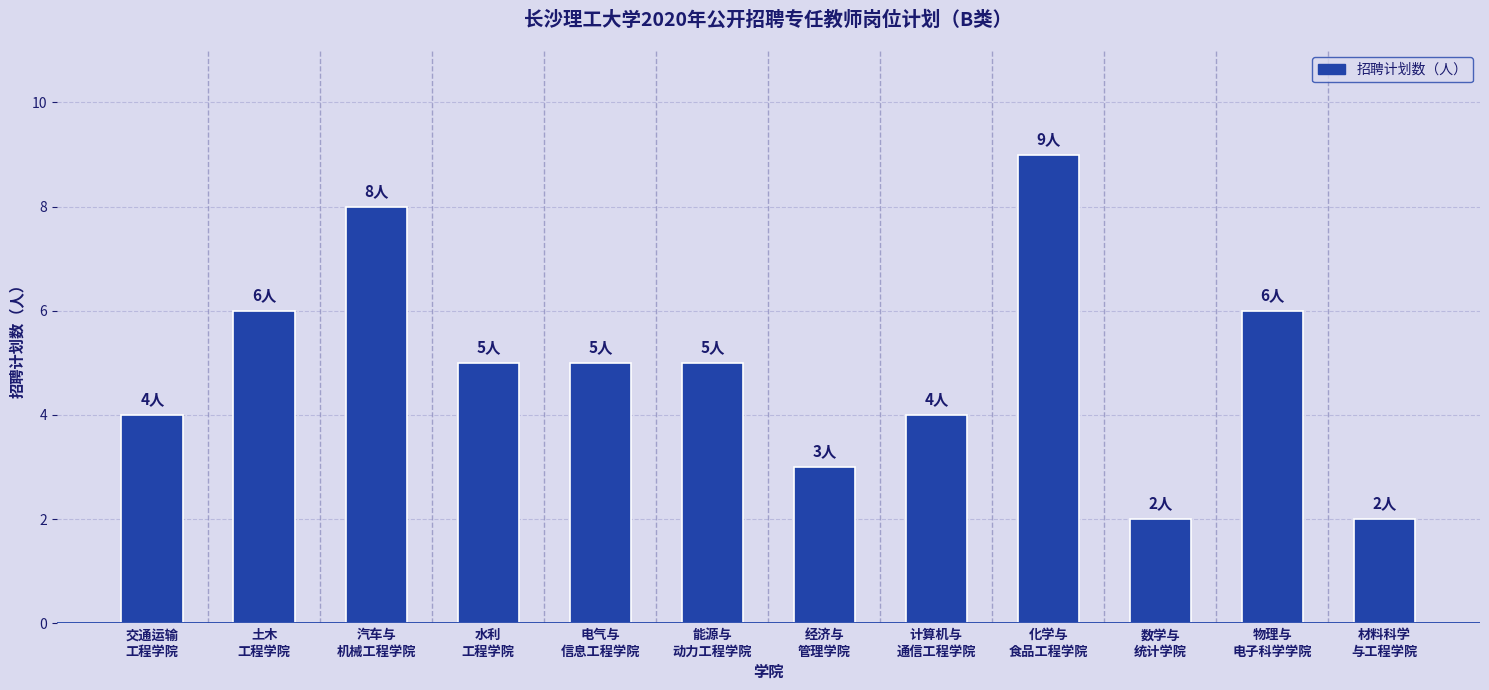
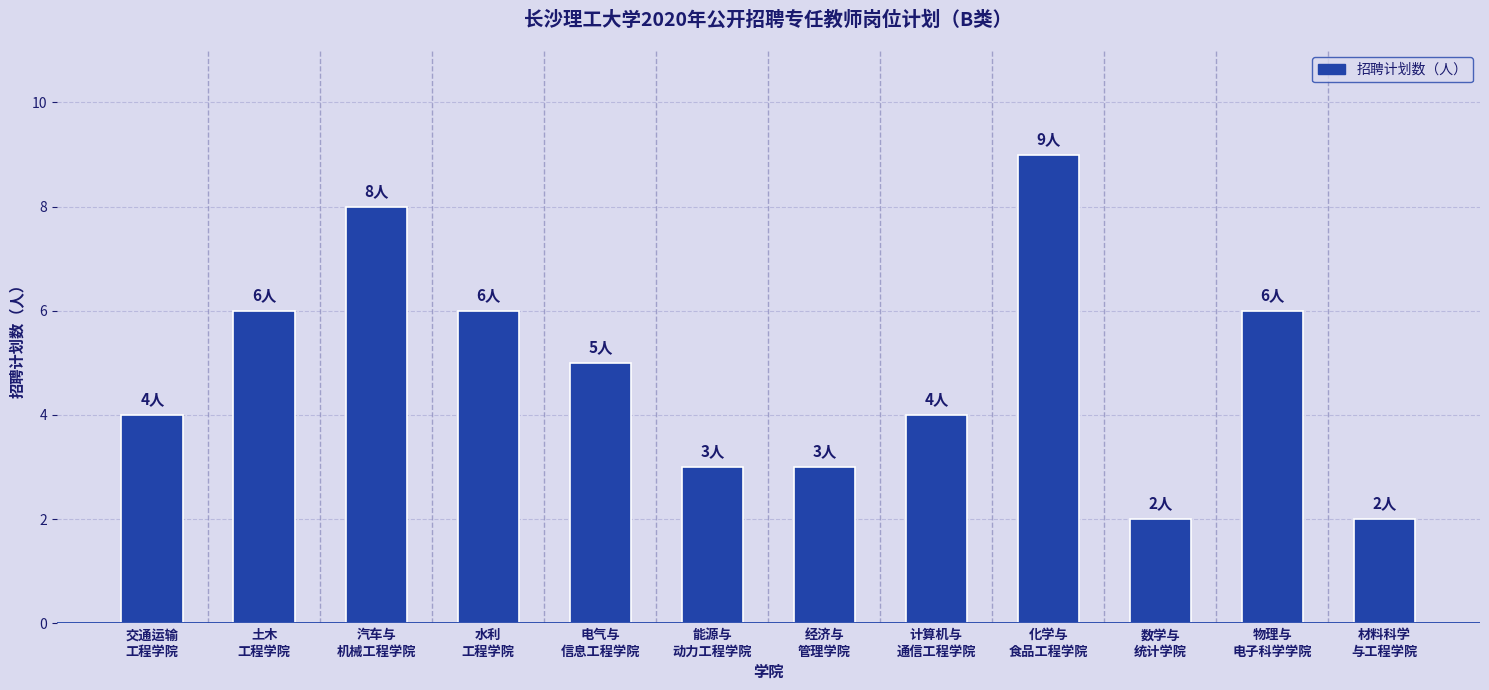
  {
    "交通运输 工程学院": "4人",
    "土木 工程学院": "6人",
    "汽车与 机械工程学院": "8人",
-   "水利 工程学院": "5人",
+   "水利 工程学院": "6人",
    "电气与 信息工程学院": "5人",
-   "能源与 动力工程学院": "5人",
+   "能源与 动力工程学院": "3人",
    "经济与 管理学院": "3人",
    "计算机与 通信工程学院": "4人",
    "化学与 食品工程学院": "9人",
    "数学与 统计学院": "2人",
    "物理与 电子科学学院": "6人",
    "材料科学 与工程学院": "2人"
  }
